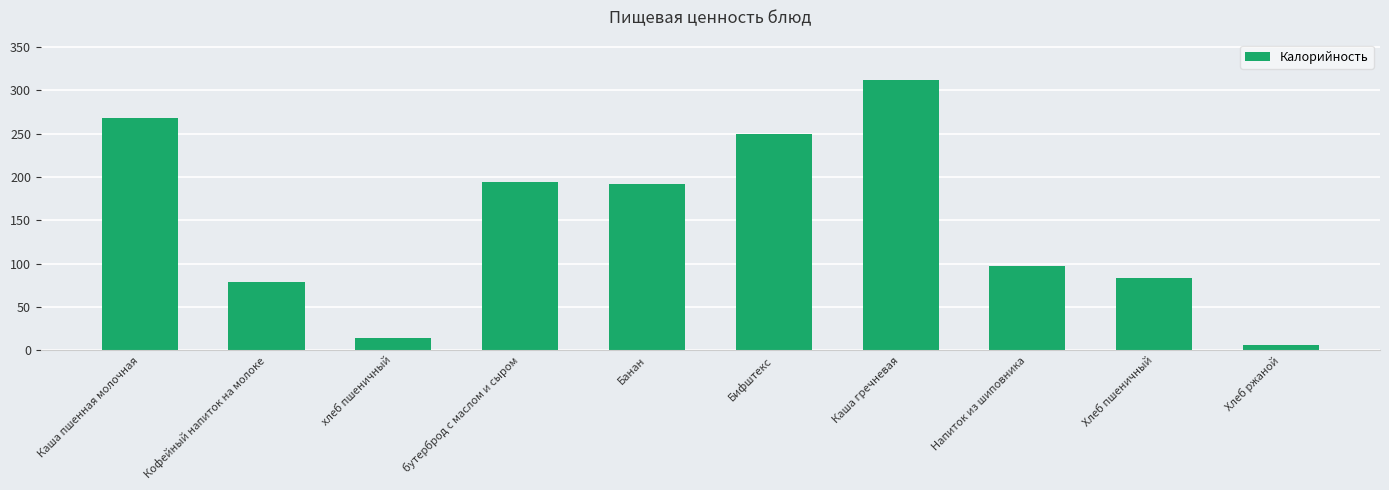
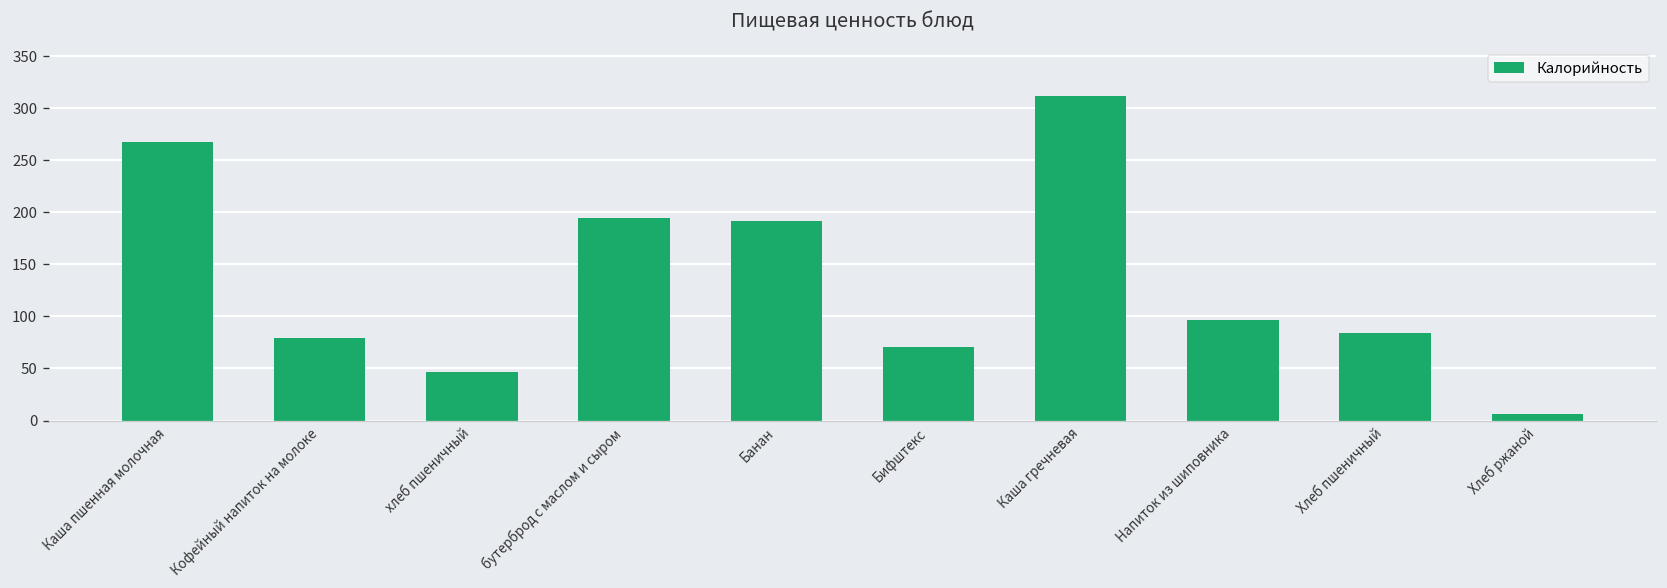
  {
    "Каша пшенная молочная": 270,
    "Кофейный напиток на молоке": 80,
-   "хлеб пшеничный": 10,
+   "хлеб пшеничный": 50,
    "бутерброд с маслом и сыром": 190,
    "Банан": 190,
-   "Бифштекс": 250,
+   "Бифштекс": 70,
    "Каша гречневая": 310,
    "Напиток из шиповника": 100,
    "Хлеб пшеничный": 80,
    "Хлеб ржаной": 10
  }
